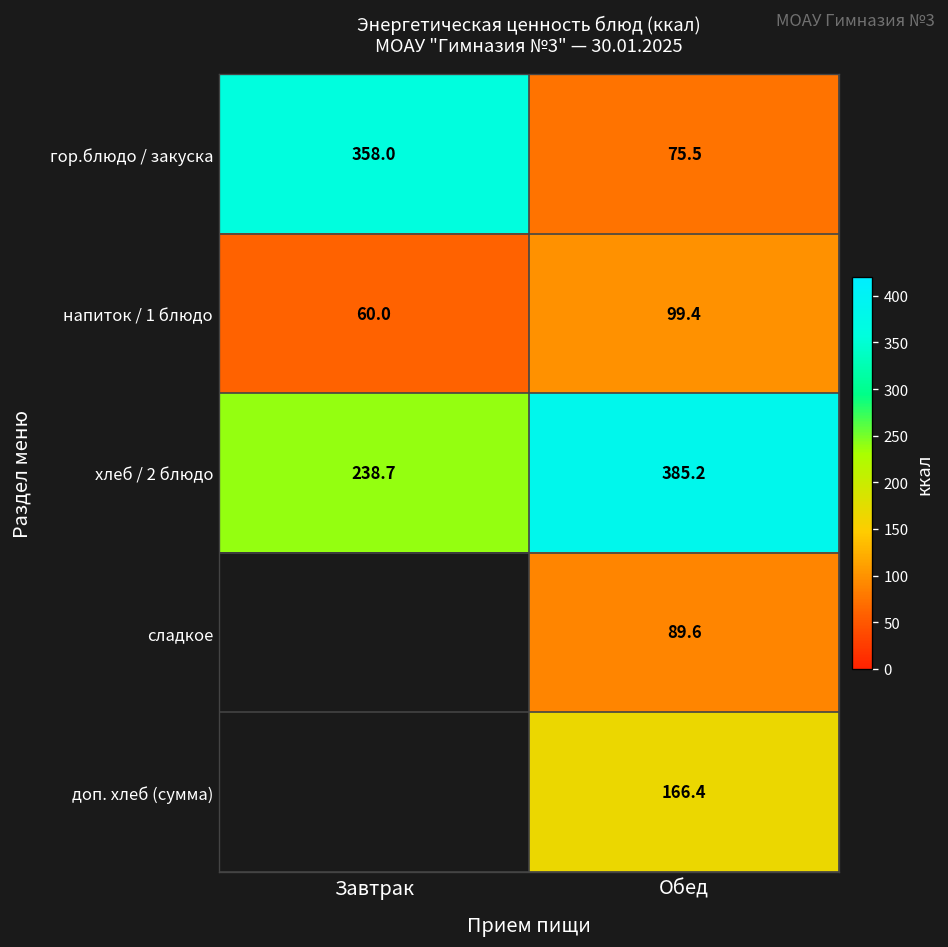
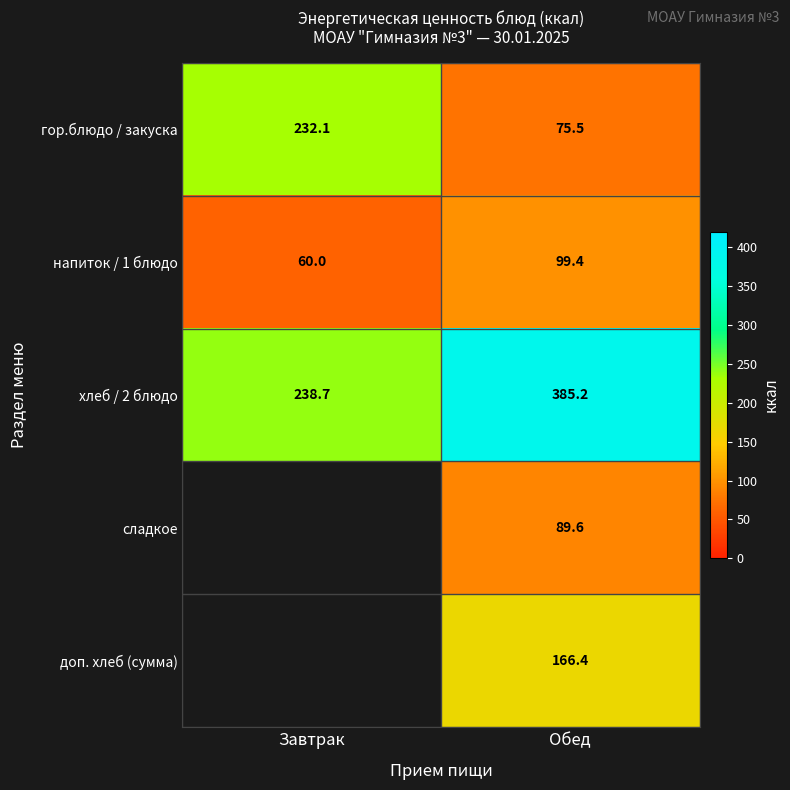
  {
    "гор.блюдо / закуска": {
-     "Завтрак": 358.0,
+     "Завтрак": 232.1,
      "Обед": 75.5
    },
    "напиток / 1 блюдо": {
      "Завтрак": 60.0,
      "Обед": 99.4
    },
    "хлеб / 2 блюдо": {
      "Завтрак": 238.7,
      "Обед": 385.2
    },
    "сладкое": {
      "Обед": 89.6
    },
    "доп. хлеб (сумма)": {
      "Обед": 166.4
    }
  }
